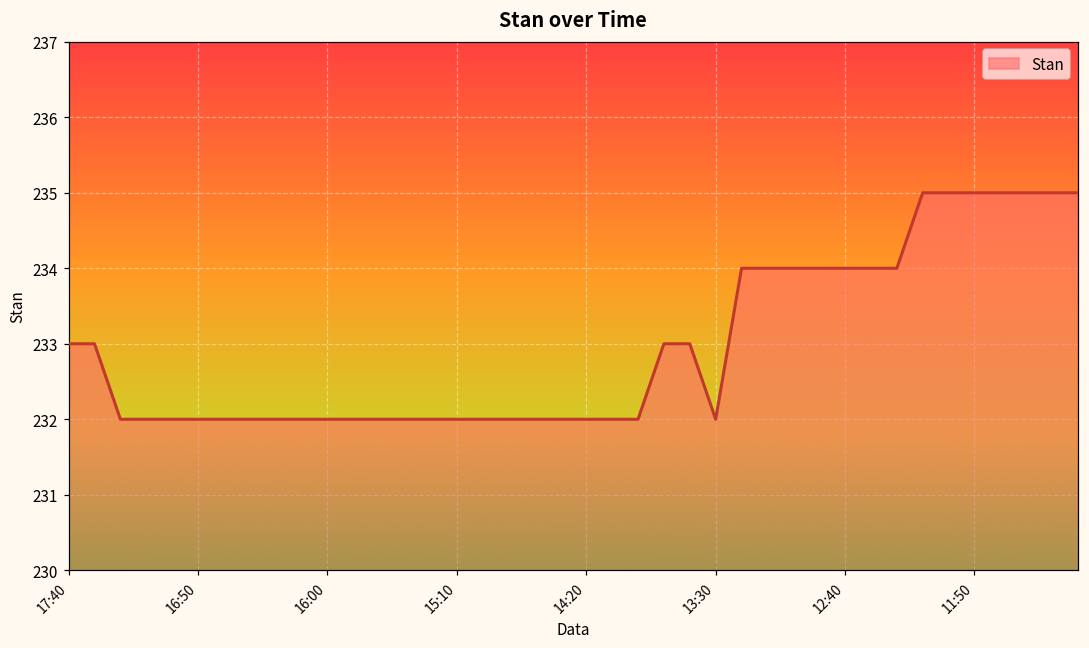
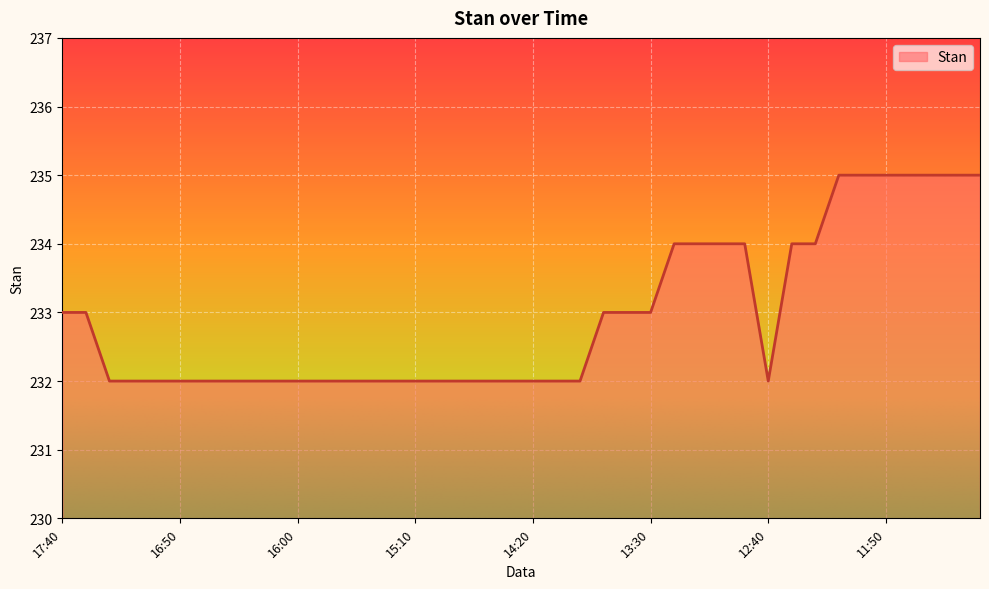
  {
    "17:40": 233,
    "16:50": 232,
    "16:00": 232,
    "15:10": 232,
    "14:20": 232,
-   "13:30": 232,
-   "12:40": 234,
+   "13:30": 233,
+   "12:40": 232,
    "11:50": 235
  }
